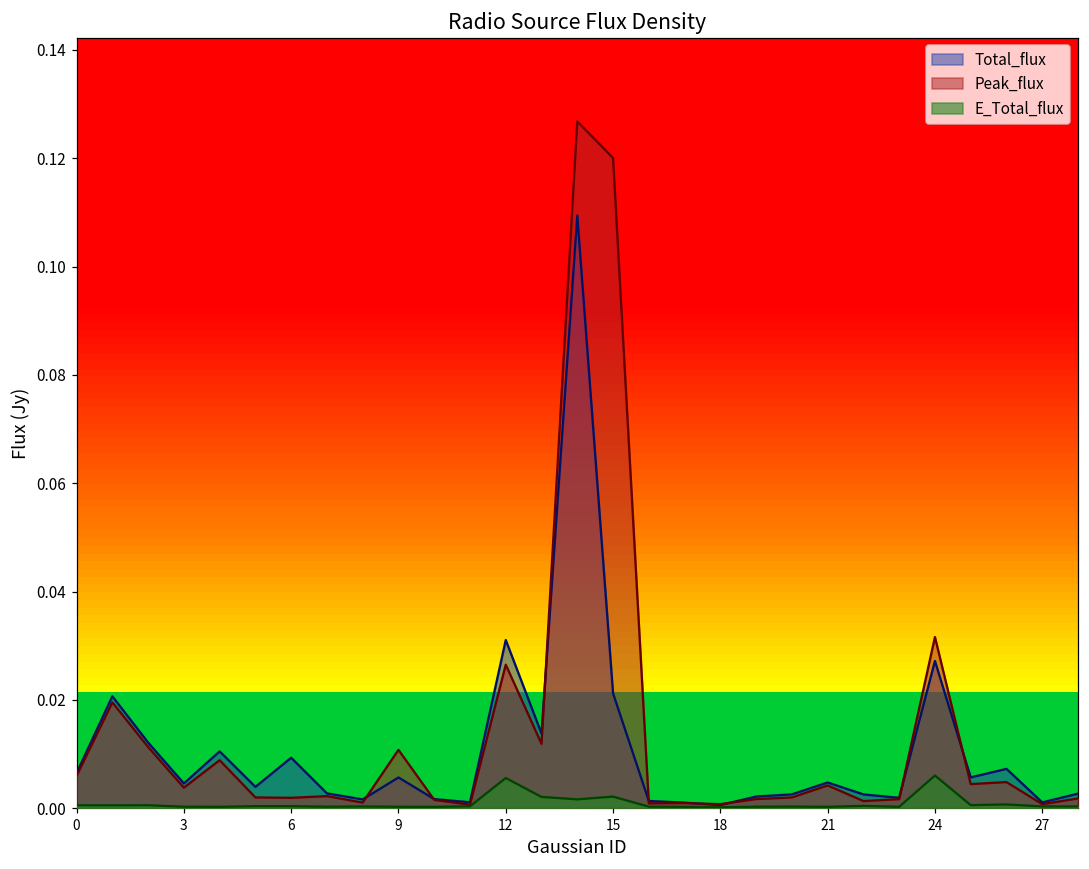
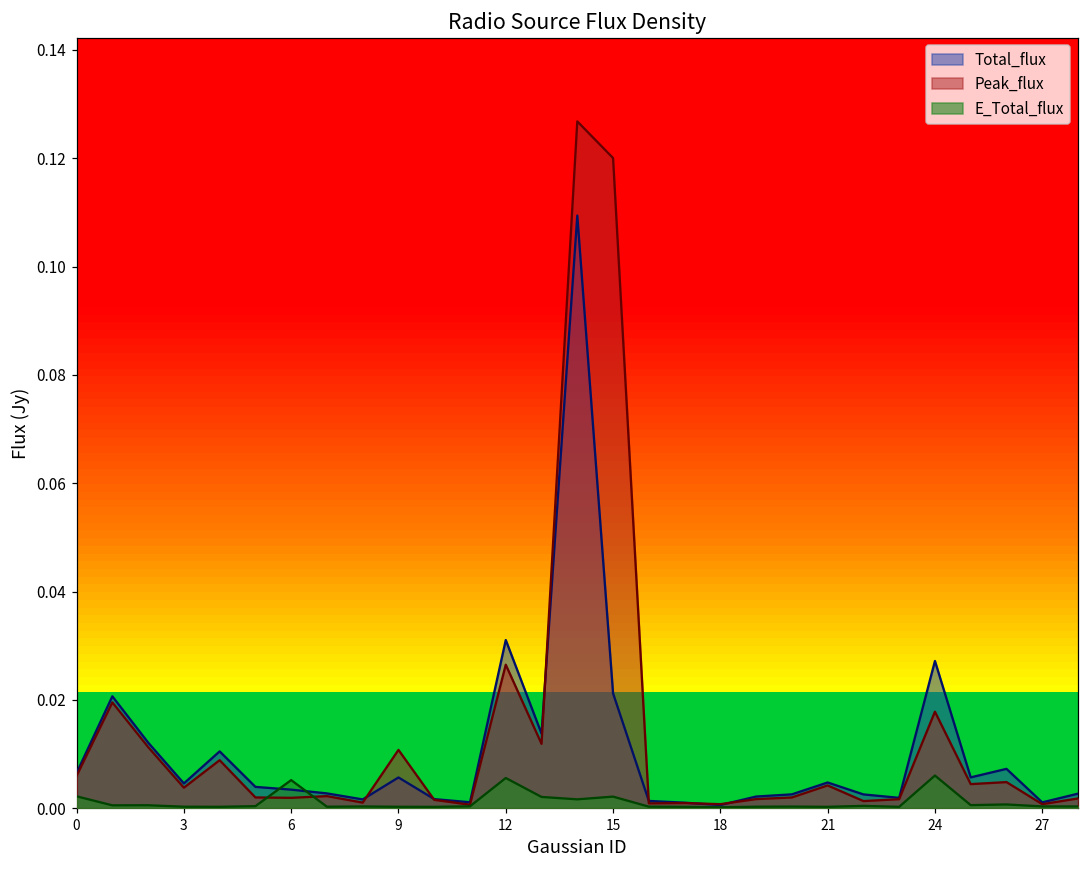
  {
    "Total_flux": {
      "0": 0.007,
      "3": 0.005,
-     "6": 0.009,
+     "6": 0.003,
      "9": 0.006,
      "12": 0.031,
      "15": 0.021,
      "21": 0.005,
      "24": 0.027
    },
    "Peak_flux": {
      "0": 0.006,
      "3": 0.004,
      "6": 0.002,
      "9": 0.011,
      "12": 0.026,
      "15": 0.120,
      "21": 0.004,
-     "24": 0.032
+     "24": 0.018
    },
    "E_Total_flux": {
-     "0": 0.001,
+     "0": 0.002,
      "3": 0.000,
-     "6": 0.000,
+     "6": 0.005,
      "9": 0.000,
      "12": 0.006,
      "15": 0.002,
      "21": 0.000,
      "24": 0.006
    }
  }
